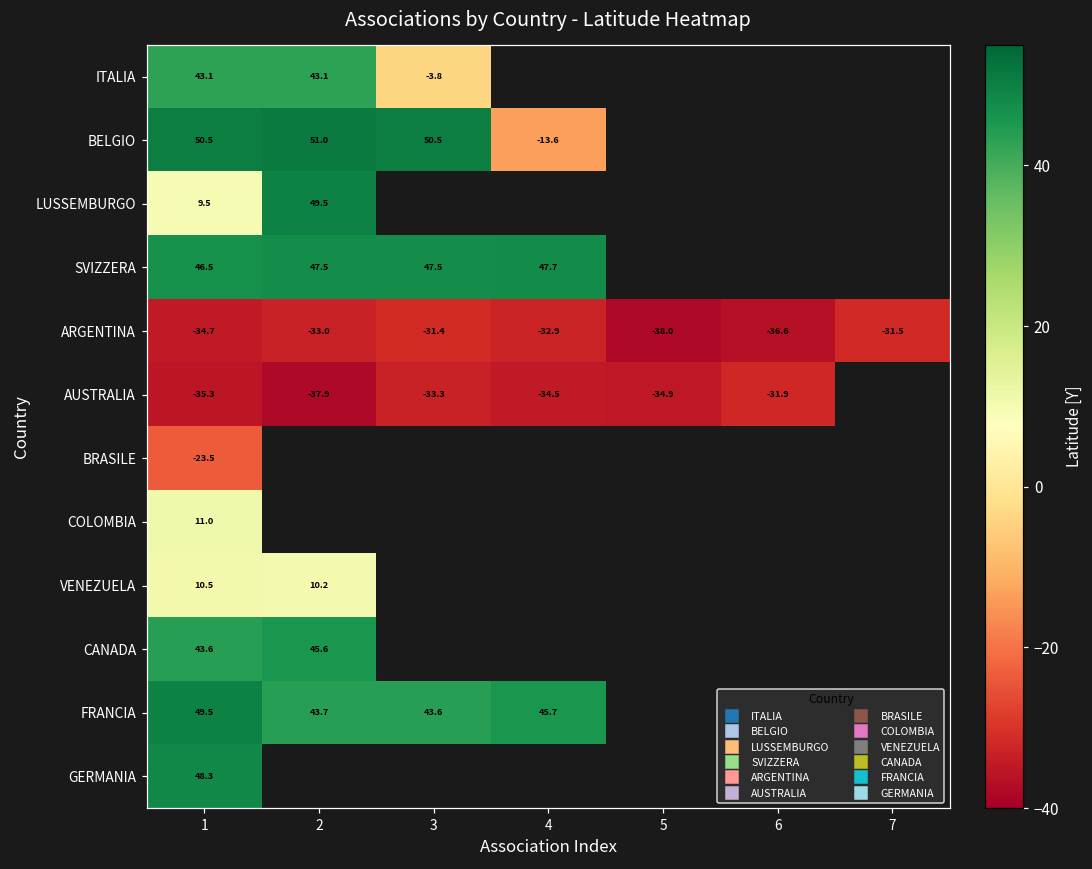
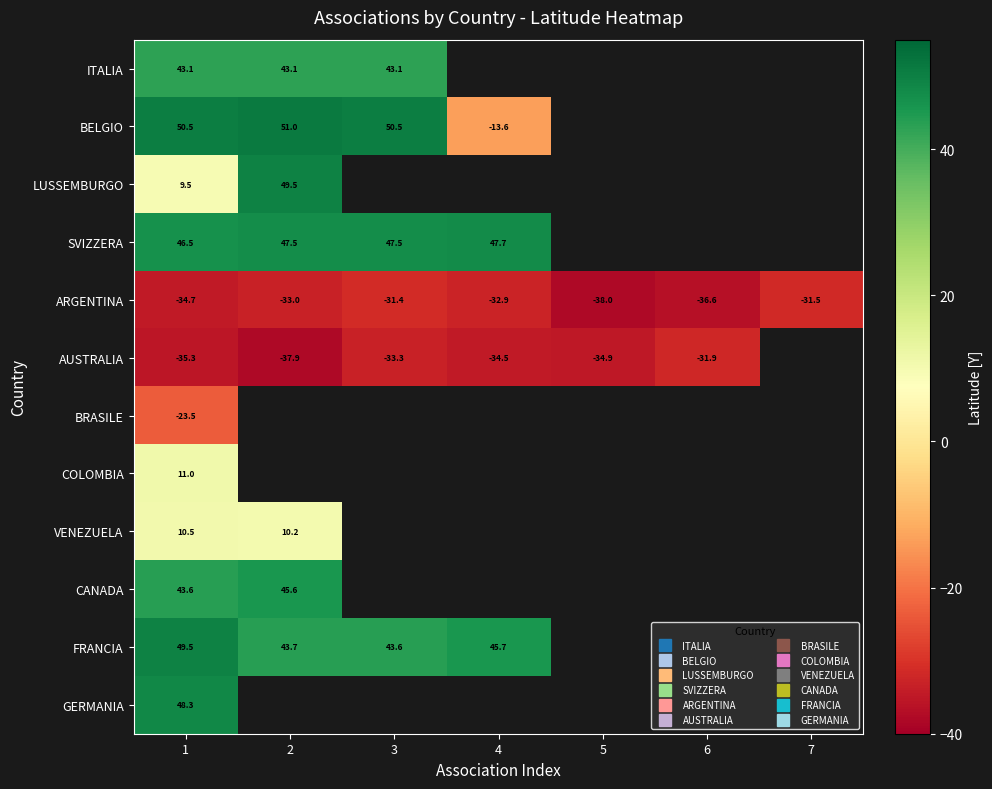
  {
    "ITALIA": {
      "1": 43.1,
      "2": 43.1,
-     "3": -3.8
+     "3": 43.1
    },
    "BELGIO": {
      "1": 50.5,
      "2": 51.0,
      "3": 50.5,
      "4": -13.6
    },
    "LUSSEMBURGO": {
      "1": 9.5,
      "2": 49.5
    },
    "SVIZZERA": {
      "1": 46.5,
      "2": 47.5,
      "3": 47.5,
      "4": 47.7
    },
    "ARGENTINA": {
      "1": -34.7,
      "2": -33.0,
      "3": -31.4,
      "4": -32.9,
      "5": -38.0,
      "6": -36.6,
      "7": -31.5
    },
    "AUSTRALIA": {
      "1": -35.3,
      "2": -37.9,
      "3": -33.3,
      "4": -34.5,
      "5": -34.9,
      "6": -31.9
    },
    "BRASILE": {
      "1": -23.5
    },
    "COLOMBIA": {
      "1": 11.0
    },
    "VENEZUELA": {
      "1": 10.5,
      "2": 10.2
    },
    "CANADA": {
      "1": 43.6,
      "2": 45.6
    },
    "FRANCIA": {
      "1": 49.5,
      "2": 43.7,
      "3": 43.6,
      "4": 45.7
    },
    "GERMANIA": {
      "1": 48.3
    }
  }
